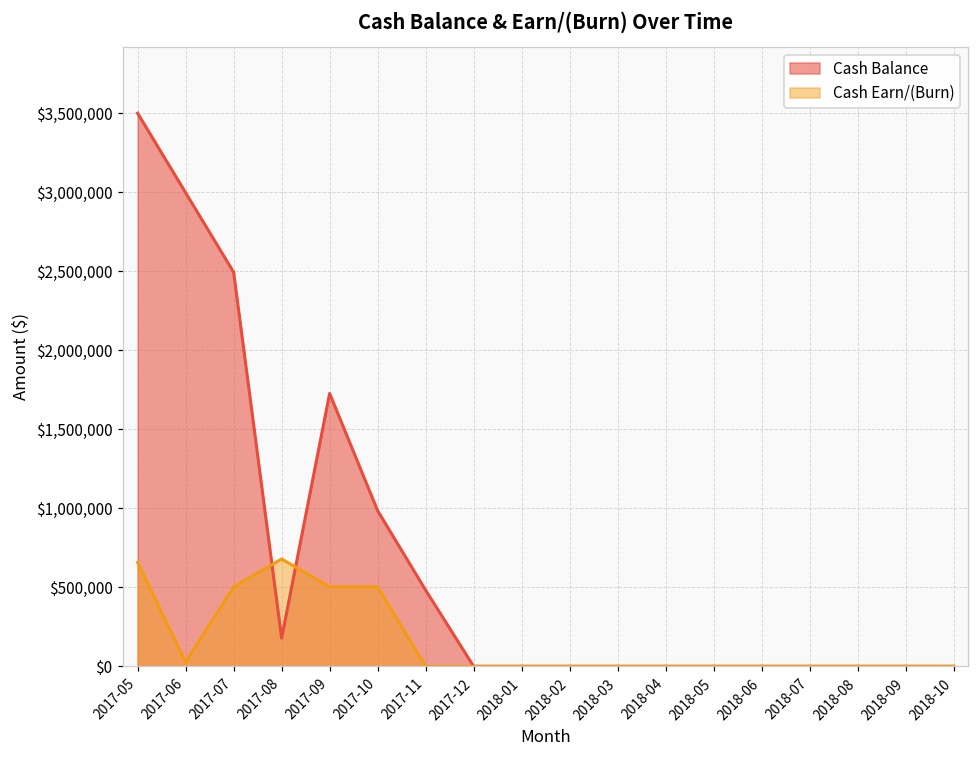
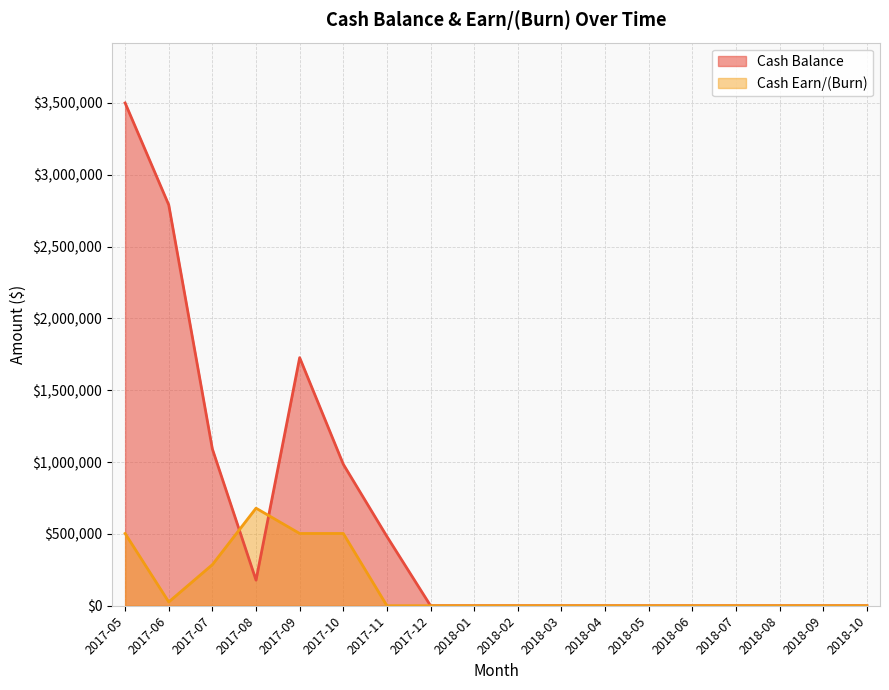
  {
    "Cash Balance": {
      "2017-05": "$3,500,000",
-     "2017-06": "$3,000,000",
-     "2017-07": "$2,490,000",
+     "2017-06": "$2,790,000",
+     "2017-07": "$1,090,000",
      "2017-08": "$180,000",
      "2017-09": "$1,730,000",
      "2017-10": "$990,000",
      "2017-11": "$480,000"
    },
    "Cash Earn/(Burn)": {
-     "2017-05": "$660,000",
+     "2017-05": "$500,000",
      "2017-06": "$30,000",
-     "2017-07": "$500,000",
+     "2017-07": "$290,000",
      "2017-08": "$680,000",
      "2017-09": "$500,000",
      "2017-10": "$500,000",
      "2017-11": "$0"
    }
  }
